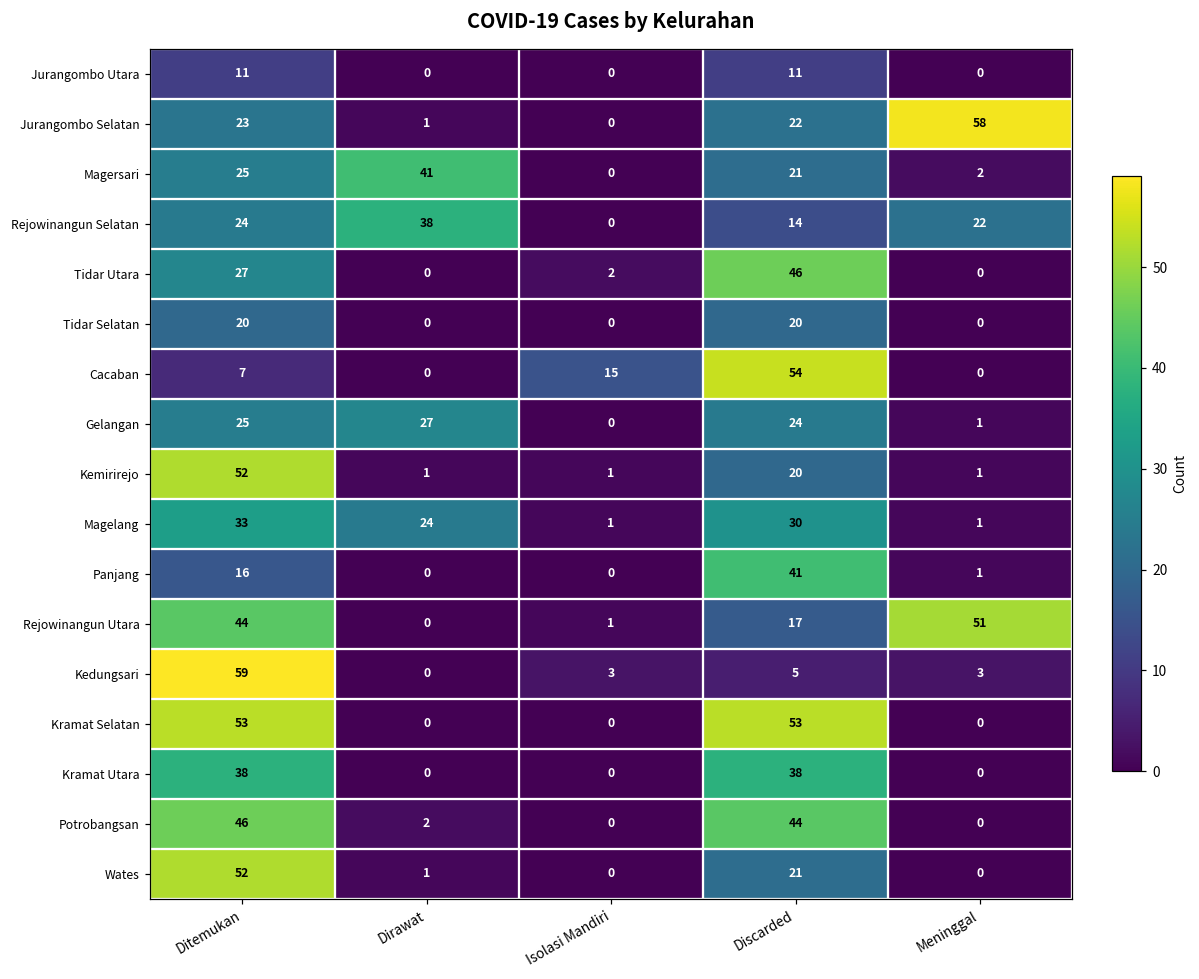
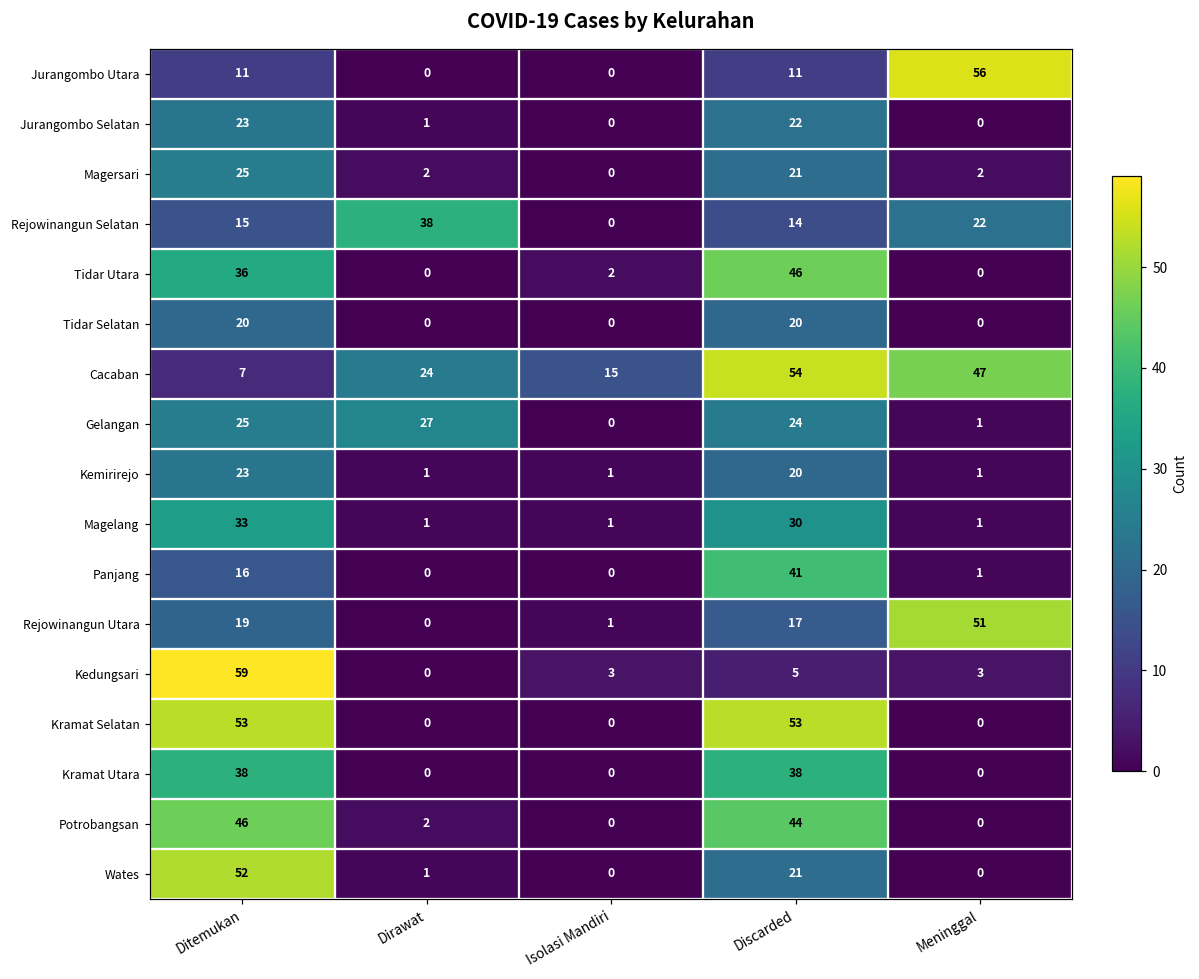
  {
    "Jurangombo Utara": {
      "Ditemukan": 11,
      "Dirawat": 0,
      "Isolasi Mandiri": 0,
      "Discarded": 11,
-     "Meninggal": 0
+     "Meninggal": 56
    },
    "Jurangombo Selatan": {
      "Ditemukan": 23,
      "Dirawat": 1,
      "Isolasi Mandiri": 0,
      "Discarded": 22,
-     "Meninggal": 58
+     "Meninggal": 0
    },
    "Magersari": {
      "Ditemukan": 25,
-     "Dirawat": 41,
+     "Dirawat": 2,
      "Isolasi Mandiri": 0,
      "Discarded": 21,
      "Meninggal": 2
    },
    "Rejowinangun Selatan": {
-     "Ditemukan": 24,
+     "Ditemukan": 15,
      "Dirawat": 38,
      "Isolasi Mandiri": 0,
      "Discarded": 14,
      "Meninggal": 22
    },
    "Tidar Utara": {
-     "Ditemukan": 27,
+     "Ditemukan": 36,
      "Dirawat": 0,
      "Isolasi Mandiri": 2,
      "Discarded": 46,
      "Meninggal": 0
    },
    "Tidar Selatan": {
      "Ditemukan": 20,
      "Dirawat": 0,
      "Isolasi Mandiri": 0,
      "Discarded": 20,
      "Meninggal": 0
    },
    "Cacaban": {
      "Ditemukan": 7,
-     "Dirawat": 0,
+     "Dirawat": 24,
      "Isolasi Mandiri": 15,
      "Discarded": 54,
-     "Meninggal": 0
+     "Meninggal": 47
    },
    "Gelangan": {
      "Ditemukan": 25,
      "Dirawat": 27,
      "Isolasi Mandiri": 0,
      "Discarded": 24,
      "Meninggal": 1
    },
    "Kemirirejo": {
-     "Ditemukan": 52,
+     "Ditemukan": 23,
      "Dirawat": 1,
      "Isolasi Mandiri": 1,
      "Discarded": 20,
      "Meninggal": 1
    },
    "Magelang": {
      "Ditemukan": 33,
-     "Dirawat": 24,
+     "Dirawat": 1,
      "Isolasi Mandiri": 1,
      "Discarded": 30,
      "Meninggal": 1
    },
    "Panjang": {
      "Ditemukan": 16,
      "Dirawat": 0,
      "Isolasi Mandiri": 0,
      "Discarded": 41,
      "Meninggal": 1
    },
    "Rejowinangun Utara": {
-     "Ditemukan": 44,
+     "Ditemukan": 19,
      "Dirawat": 0,
      "Isolasi Mandiri": 1,
      "Discarded": 17,
      "Meninggal": 51
    },
    "Kedungsari": {
      "Ditemukan": 59,
      "Dirawat": 0,
      "Isolasi Mandiri": 3,
      "Discarded": 5,
      "Meninggal": 3
    },
    "Kramat Selatan": {
      "Ditemukan": 53,
      "Dirawat": 0,
      "Isolasi Mandiri": 0,
      "Discarded": 53,
      "Meninggal": 0
    },
    "Kramat Utara": {
      "Ditemukan": 38,
      "Dirawat": 0,
      "Isolasi Mandiri": 0,
      "Discarded": 38,
      "Meninggal": 0
    },
    "Potrobangsan": {
      "Ditemukan": 46,
      "Dirawat": 2,
      "Isolasi Mandiri": 0,
      "Discarded": 44,
      "Meninggal": 0
    },
    "Wates": {
      "Ditemukan": 52,
      "Dirawat": 1,
      "Isolasi Mandiri": 0,
      "Discarded": 21,
      "Meninggal": 0
    }
  }
